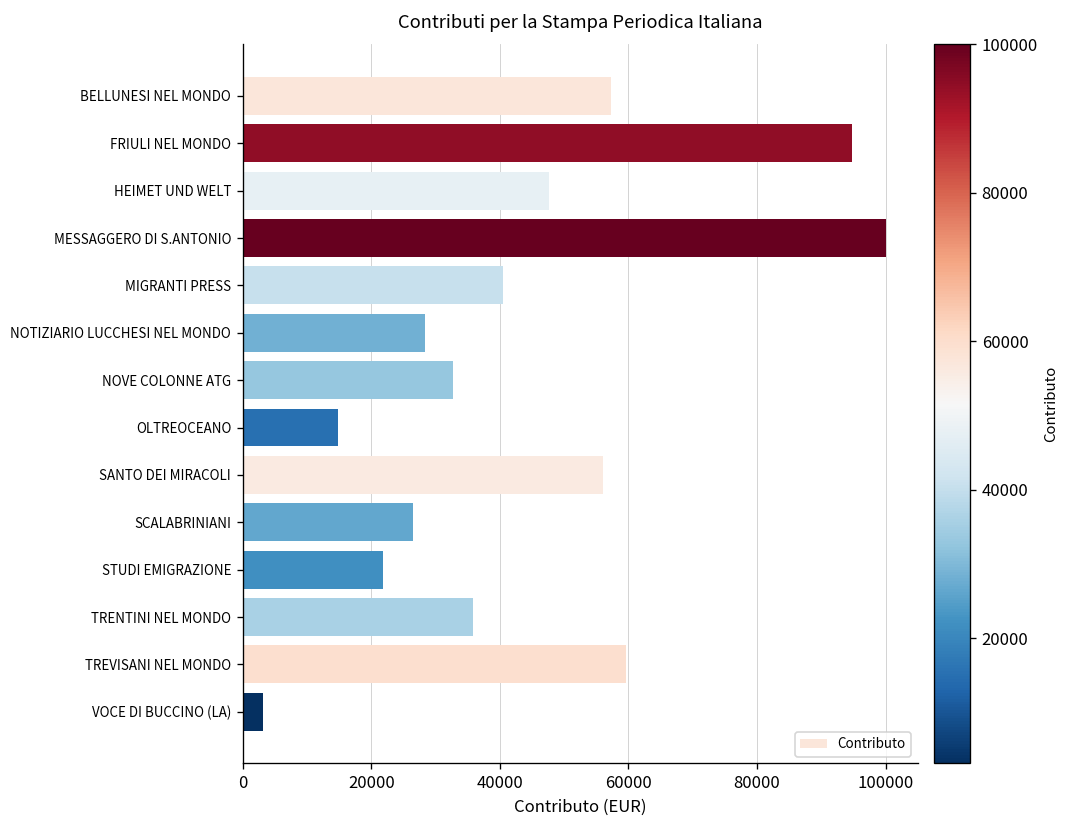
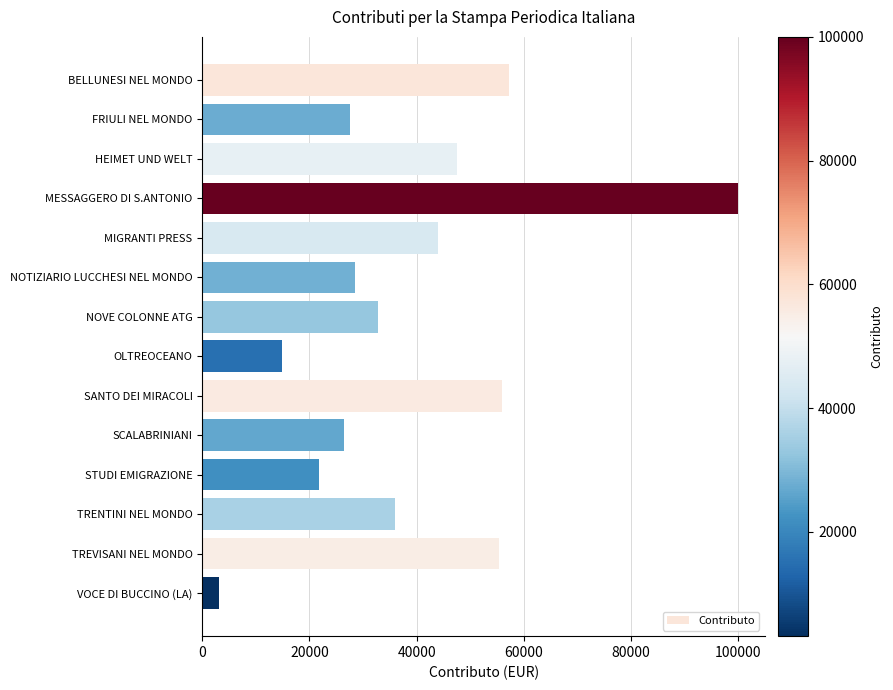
  {
    "BELLUNESI NEL MONDO": 57000,
-   "FRIULI NEL MONDO": 95000,
+   "FRIULI NEL MONDO": 28000,
    "HEIMET UND WELT": 48000,
    "MESSAGGERO DI S.ANTONIO": 100000,
-   "MIGRANTI PRESS": 41000,
+   "MIGRANTI PRESS": 44000,
    "NOTIZIARIO LUCCHESI NEL MONDO": 28000,
    "NOVE COLONNE ATG": 33000,
    "OLTREOCEANO": 15000,
    "SANTO DEI MIRACOLI": 56000,
    "SCALABRINIANI": 27000,
    "STUDI EMIGRAZIONE": 22000,
    "TRENTINI NEL MONDO": 36000,
-   "TREVISANI NEL MONDO": 60000,
+   "TREVISANI NEL MONDO": 55000,
    "VOCE DI BUCCINO (LA)": 3000
  }
